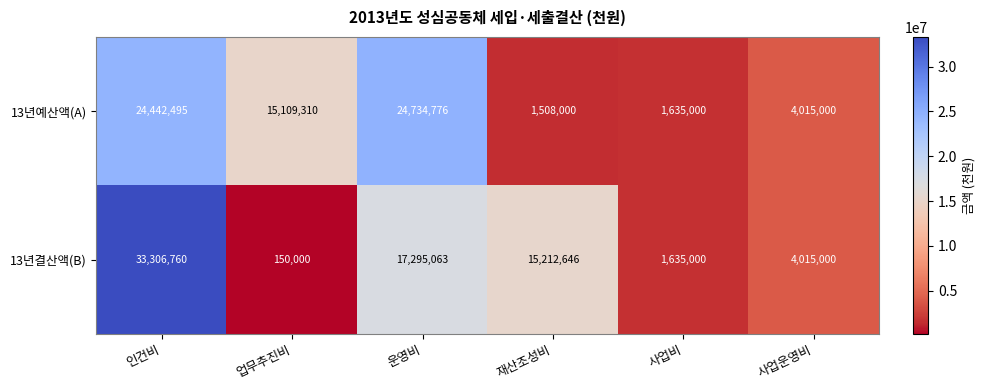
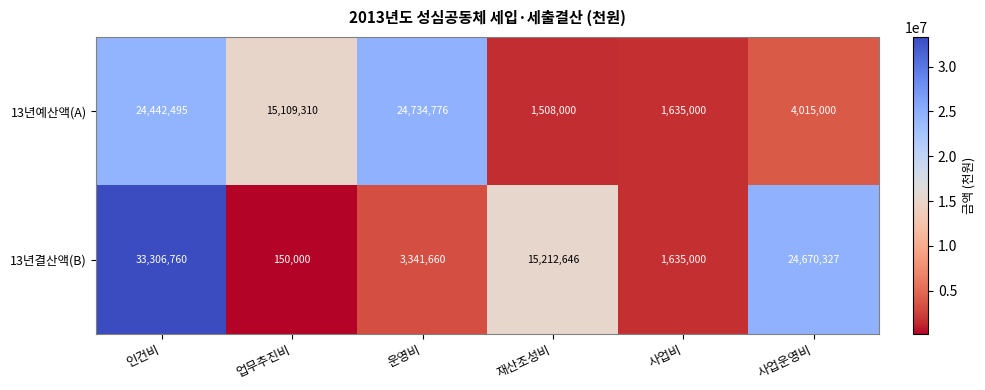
  {
    "13년예산액(A)": {
      "인건비": "24,442,495",
      "업무추진비": "15,109,310",
      "운영비": "24,734,776",
      "재산조성비": "1,508,000",
      "사업비": "1,635,000",
      "사업운영비": "4,015,000"
    },
    "13년결산액(B)": {
      "인건비": "33,306,760",
      "업무추진비": "150,000",
-     "운영비": "17,295,063",
+     "운영비": "3,341,660",
      "재산조성비": "15,212,646",
      "사업비": "1,635,000",
-     "사업운영비": "4,015,000"
+     "사업운영비": "24,670,327"
    }
  }
